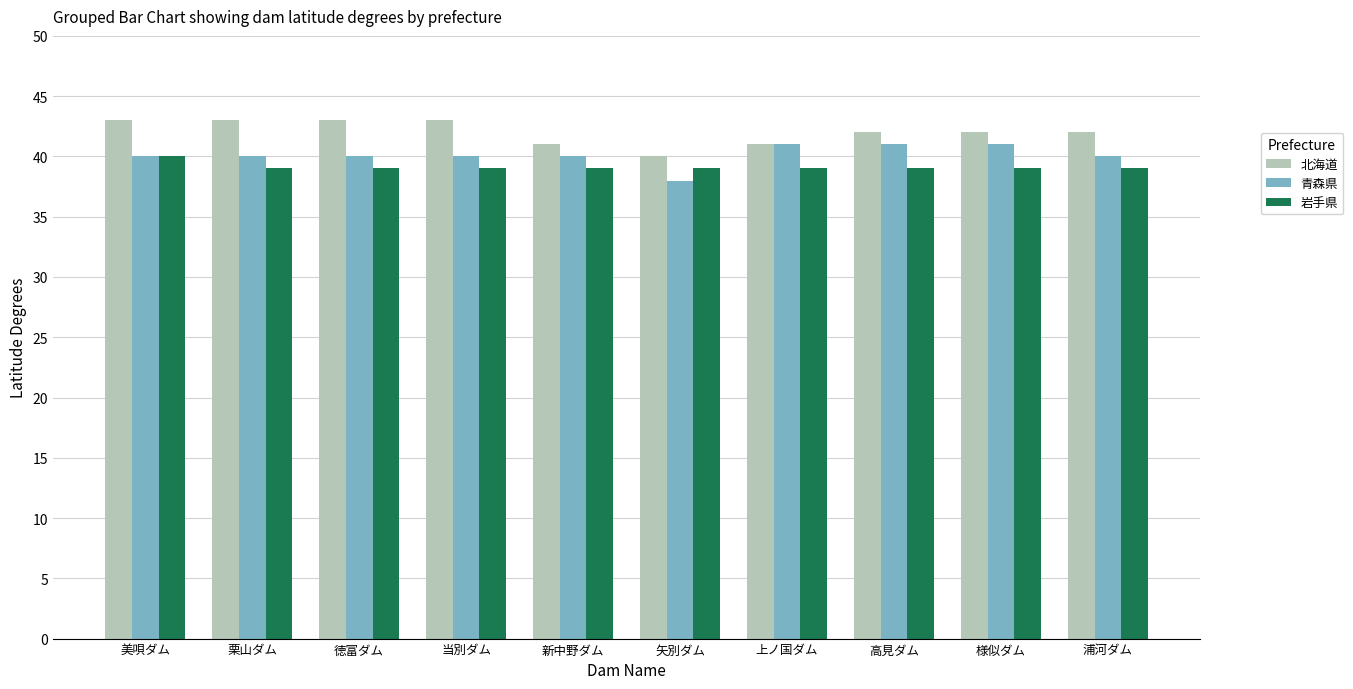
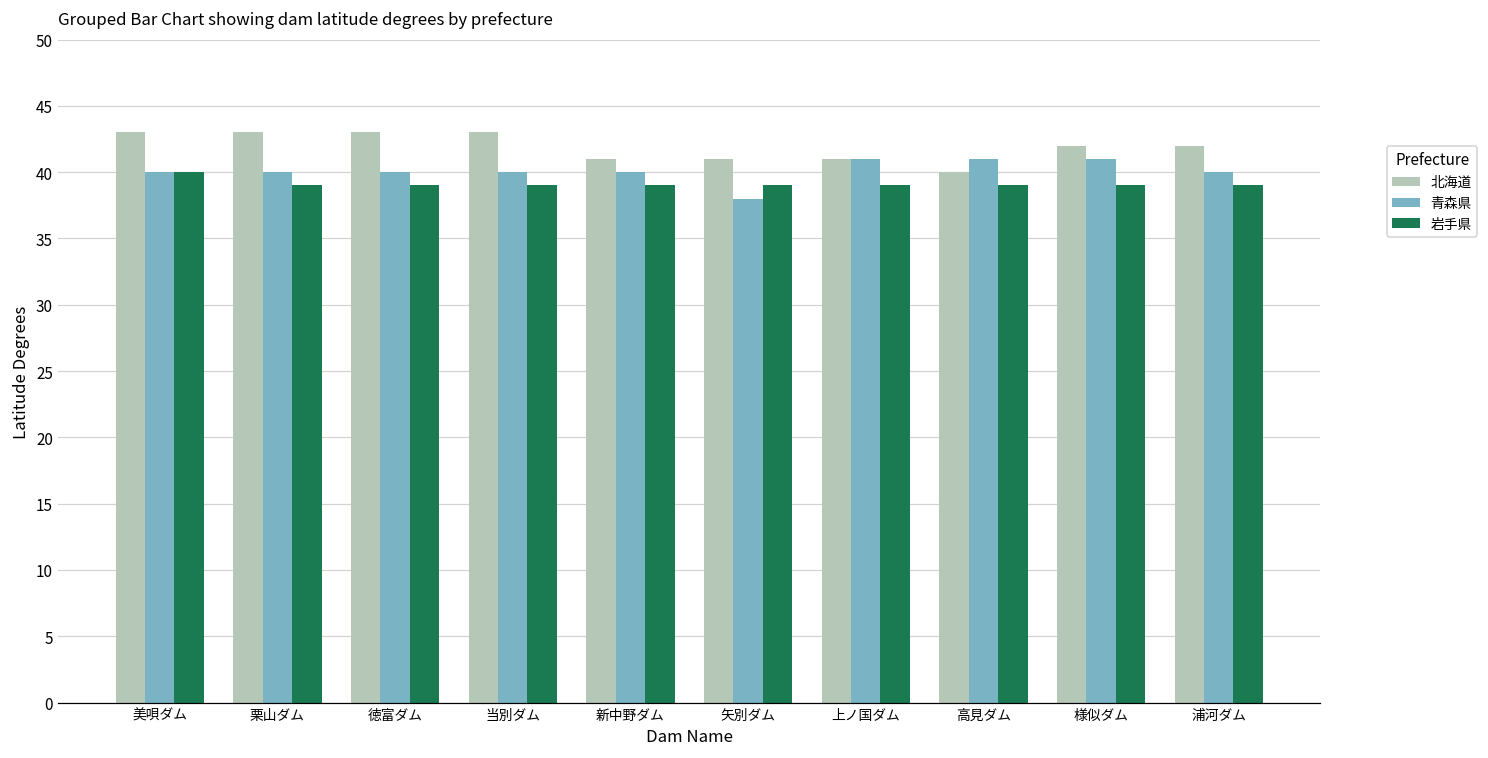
  {
    "北海道": {
      "美唄ダム": 43,
      "栗山ダム": 43,
      "徳富ダム": 43,
      "当別ダム": 43,
      "新中野ダム": 41,
-     "矢別ダム": 40,
+     "矢別ダム": 41,
      "上ノ国ダム": 41,
-     "高見ダム": 42,
+     "高見ダム": 40,
      "様似ダム": 42,
      "浦河ダム": 42
    },
    "青森県": {
      "美唄ダム": 40,
      "栗山ダム": 40,
      "徳富ダム": 40,
      "当別ダム": 40,
      "新中野ダム": 40,
      "矢別ダム": 38,
      "上ノ国ダム": 41,
      "高見ダム": 41,
      "様似ダム": 41,
      "浦河ダム": 40
    },
    "岩手県": {
      "美唄ダム": 40,
      "栗山ダム": 39,
      "徳富ダム": 39,
      "当別ダム": 39,
      "新中野ダム": 39,
      "矢別ダム": 39,
      "上ノ国ダム": 39,
      "高見ダム": 39,
      "様似ダム": 39,
      "浦河ダム": 39
    }
  }
